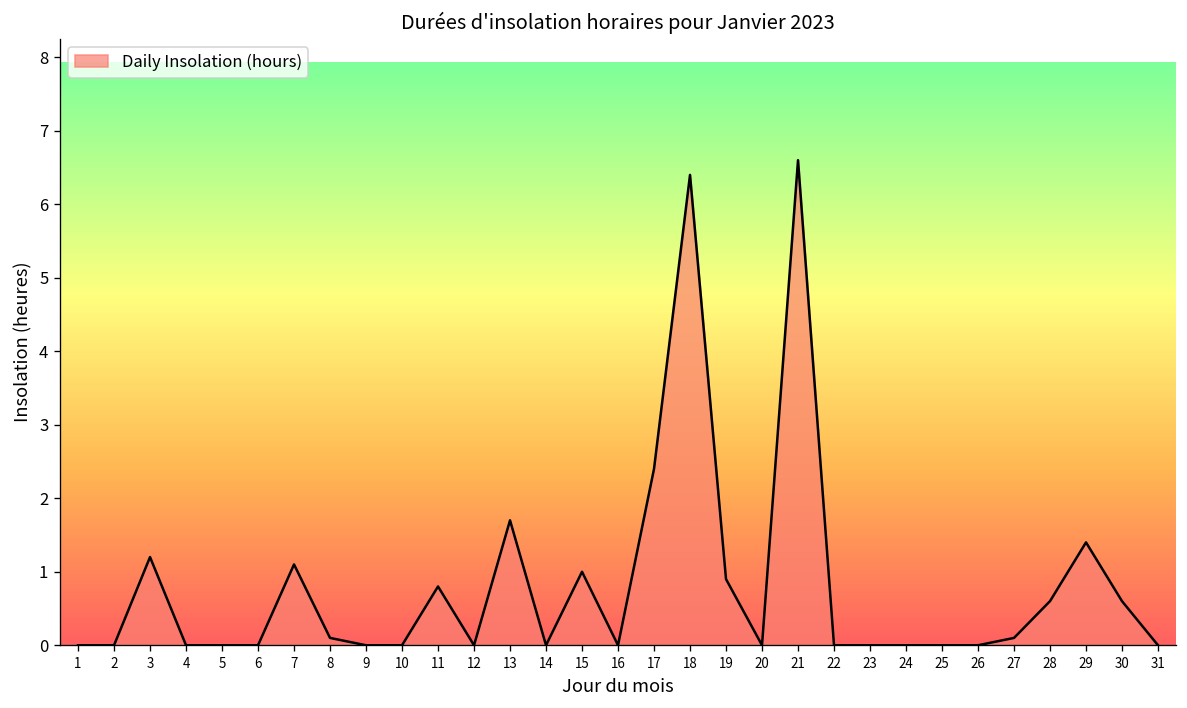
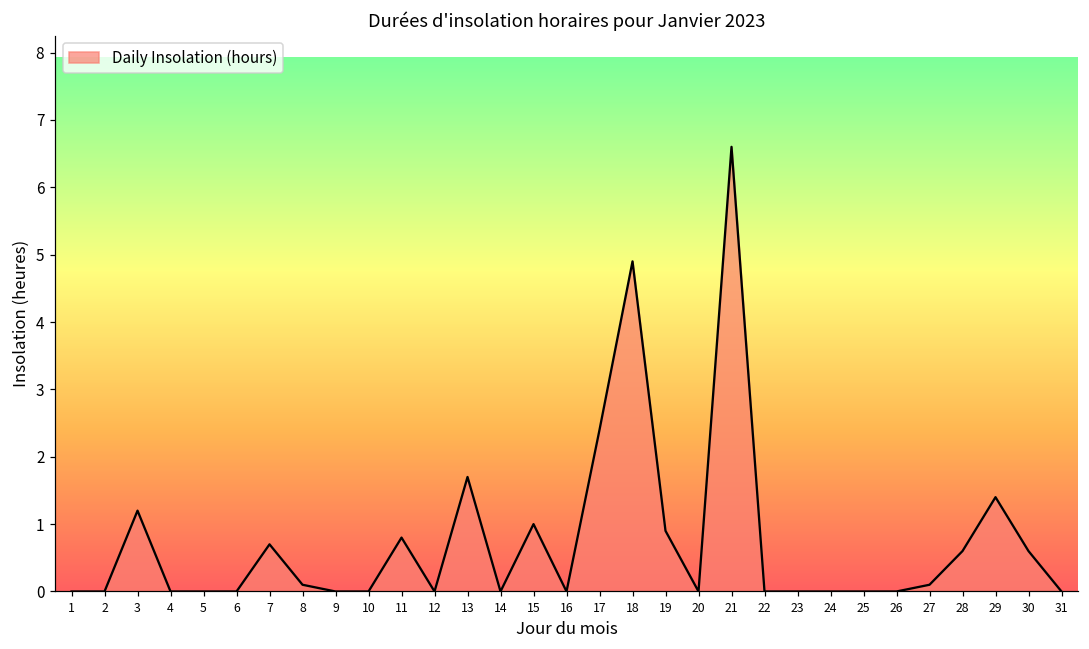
  {
    "1": 0.0,
    "2": 0.0,
    "3": 1.2,
    "4": 0.0,
    "5": 0.0,
    "6": 0.0,
-   "7": 1.1,
+   "7": 0.7,
    "8": 0.1,
    "9": 0.0,
    "10": 0.0,
    "11": 0.8,
    "12": 0.0,
    "13": 1.7,
    "14": 0.0,
    "15": 1.0,
    "16": 0.0,
    "17": 2.4,
-   "18": 6.4,
+   "18": 4.9,
    "19": 0.9,
    "20": 0.0,
    "21": 6.6,
    "22": 0.0,
    "23": 0.0,
    "24": 0.0,
    "25": 0.0,
    "26": 0.0,
    "27": 0.1,
    "28": 0.6,
    "29": 1.4,
    "30": 0.6,
    "31": 0.0
  }
